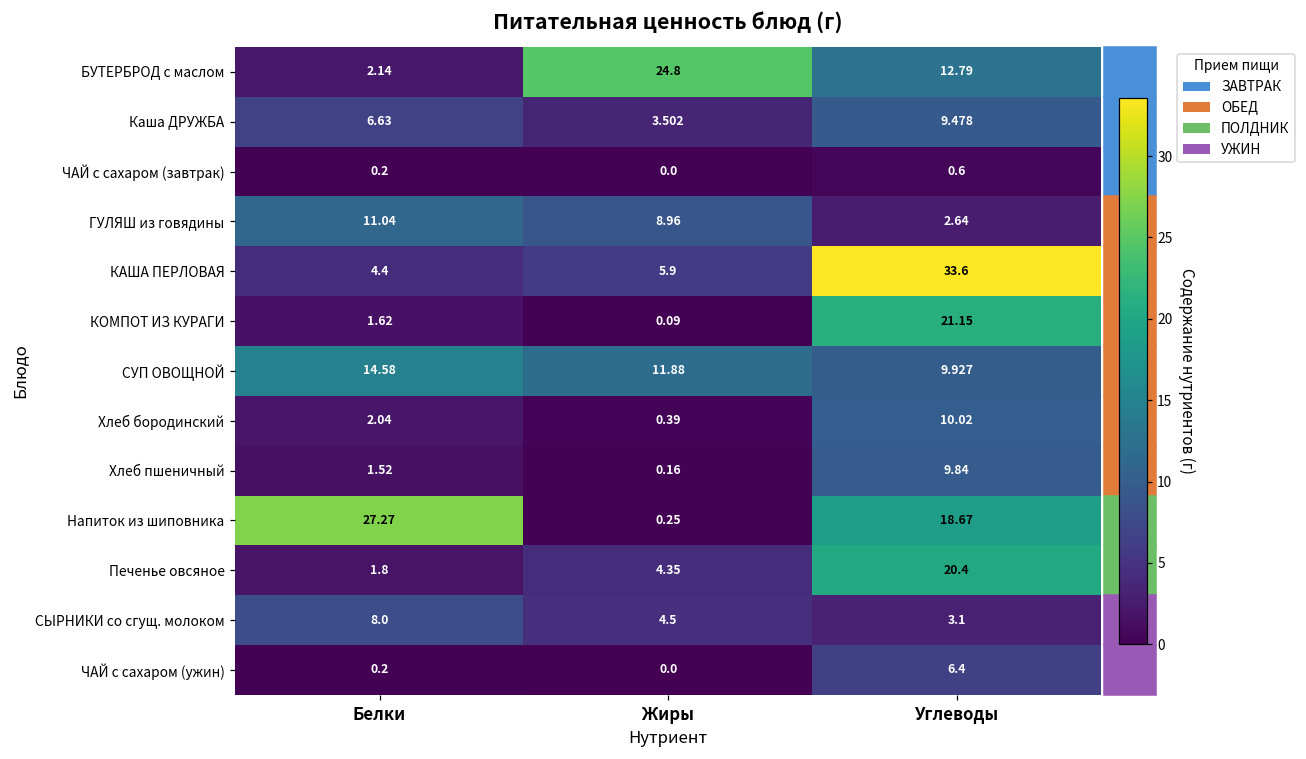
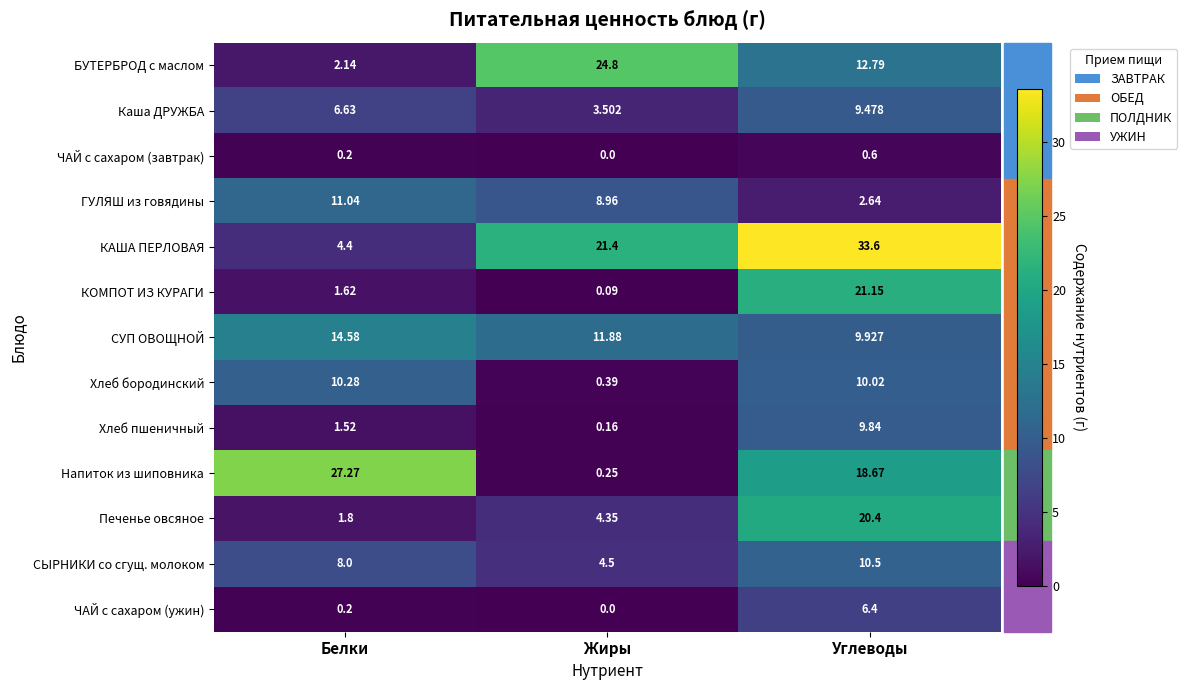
  {
    "БУТЕРБРОД с маслом": {
      "Белки": 2.14,
      "Жиры": 24.8,
      "Углеводы": 12.79
    },
    "Каша ДРУЖБА": {
      "Белки": 6.63,
      "Жиры": 3.502,
      "Углеводы": 9.478
    },
    "ЧАЙ с сахаром (завтрак)": {
      "Белки": 0.2,
      "Жиры": 0.0,
      "Углеводы": 0.6
    },
    "ГУЛЯШ из говядины": {
      "Белки": 11.04,
      "Жиры": 8.96,
      "Углеводы": 2.64
    },
    "КАША ПЕРЛОВАЯ": {
      "Белки": 4.4,
-     "Жиры": 5.9,
+     "Жиры": 21.4,
      "Углеводы": 33.6
    },
    "КОМПОТ ИЗ КУРАГИ": {
      "Белки": 1.62,
      "Жиры": 0.09,
      "Углеводы": 21.15
    },
    "СУП ОВОЩНОЙ": {
      "Белки": 14.58,
      "Жиры": 11.88,
      "Углеводы": 9.927
    },
    "Хлеб бородинский": {
-     "Белки": 2.04,
+     "Белки": 10.28,
      "Жиры": 0.39,
      "Углеводы": 10.02
    },
    "Хлеб пшеничный": {
      "Белки": 1.52,
      "Жиры": 0.16,
      "Углеводы": 9.84
    },
    "Напиток из шиповника": {
      "Белки": 27.27,
      "Жиры": 0.25,
      "Углеводы": 18.67
    },
    "Печенье овсяное": {
      "Белки": 1.8,
      "Жиры": 4.35,
      "Углеводы": 20.4
    },
    "СЫРНИКИ со сгущ. молоком": {
      "Белки": 8.0,
      "Жиры": 4.5,
-     "Углеводы": 3.1
+     "Углеводы": 10.5
    },
    "ЧАЙ с сахаром (ужин)": {
      "Белки": 0.2,
      "Жиры": 0.0,
      "Углеводы": 6.4
    }
  }
